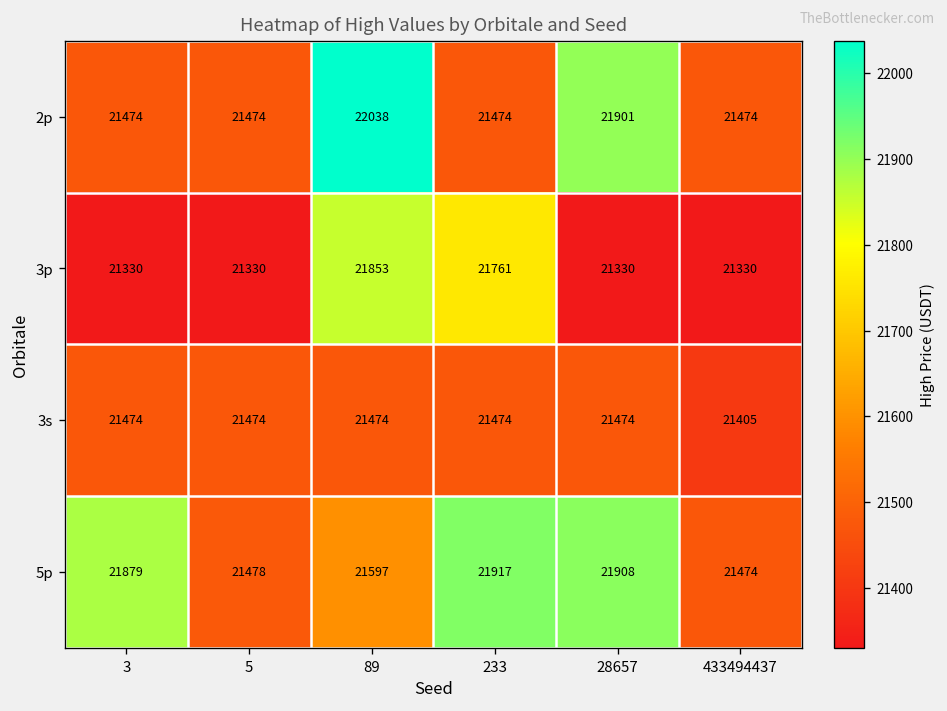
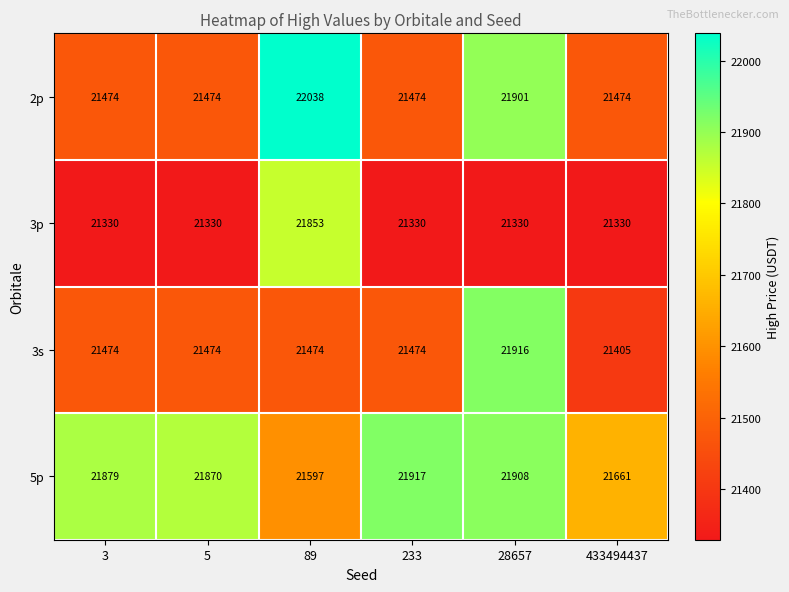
  {
    "2p": {
      "3": 21474,
      "5": 21474,
      "89": 22038,
      "233": 21474,
      "28657": 21901,
      "433494437": 21474
    },
    "3p": {
      "3": 21330,
      "5": 21330,
      "89": 21853,
-     "233": 21761,
+     "233": 21330,
      "28657": 21330,
      "433494437": 21330
    },
    "3s": {
      "3": 21474,
      "5": 21474,
      "89": 21474,
      "233": 21474,
-     "28657": 21474,
+     "28657": 21916,
      "433494437": 21405
    },
    "5p": {
      "3": 21879,
-     "5": 21478,
+     "5": 21870,
      "89": 21597,
      "233": 21917,
      "28657": 21908,
-     "433494437": 21474
+     "433494437": 21661
    }
  }
